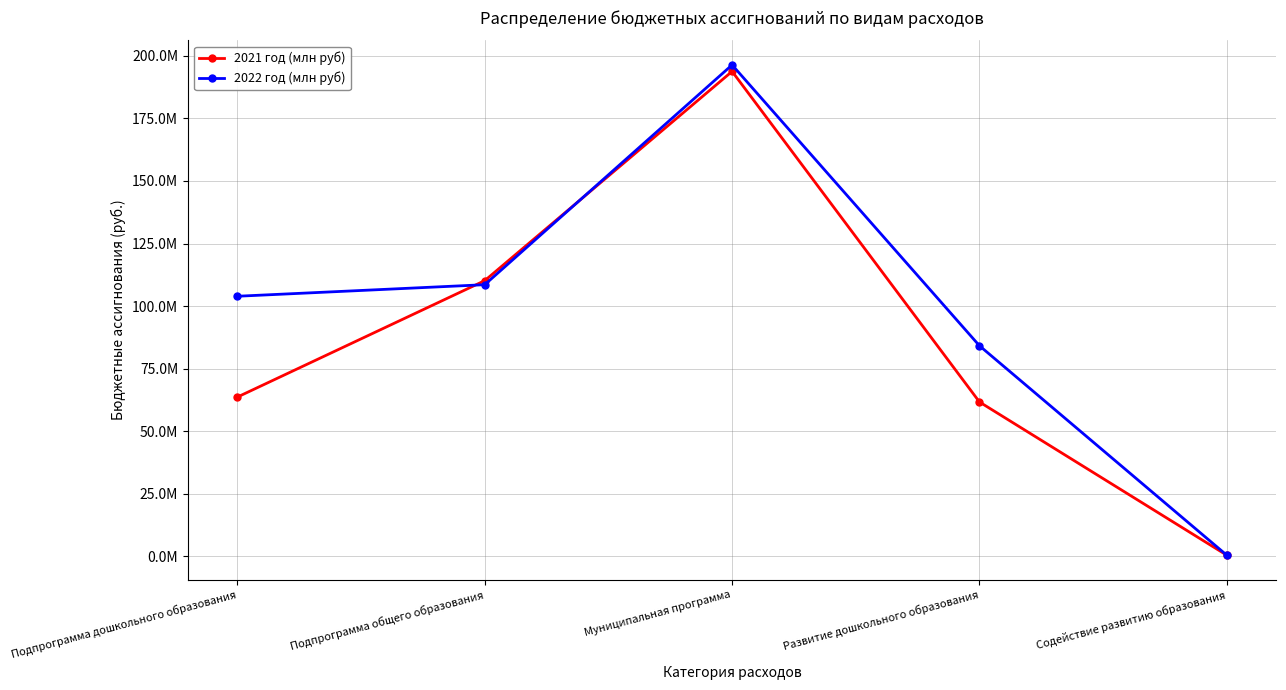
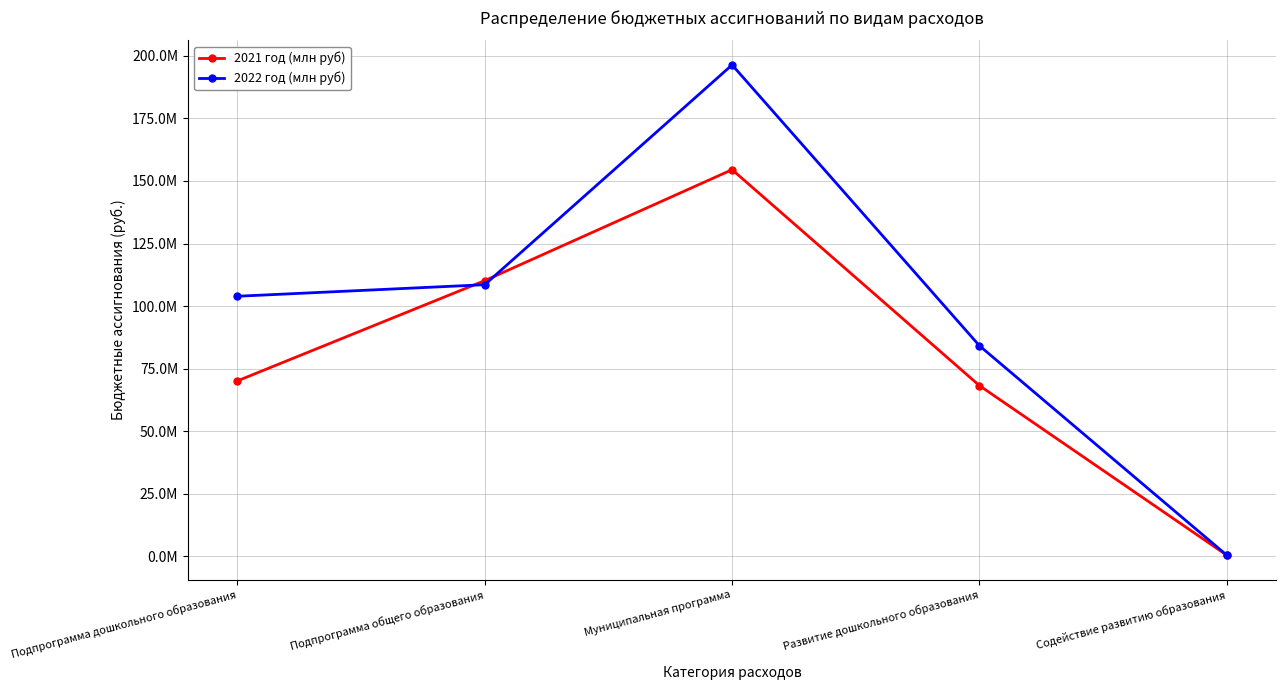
  {
    "2021 год (млн руб)": {
-     "Подпрограмма дошкольного образования": 64000000,
+     "Подпрограмма дошкольного образования": 70000000,
      "Подпрограмма общего образования": 110000000,
-     "Муниципальная программа": 194000000,
-     "Развитие дошкольного образования": 62000000
+     "Муниципальная программа": 155000000,
+     "Развитие дошкольного образования": 68000000
    },
    "2022 год (млн руб)": {
      "Подпрограмма дошкольного образования": 104000000,
      "Подпрограмма общего образования": 109000000,
      "Муниципальная программа": 196000000,
      "Развитие дошкольного образования": 84000000
    }
  }
